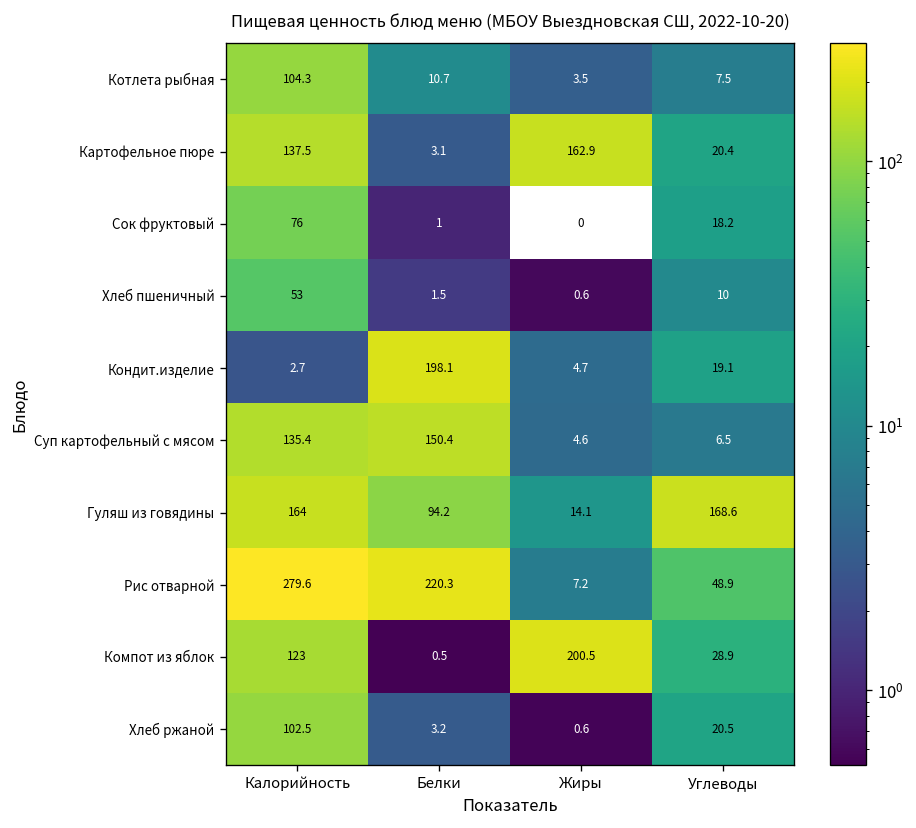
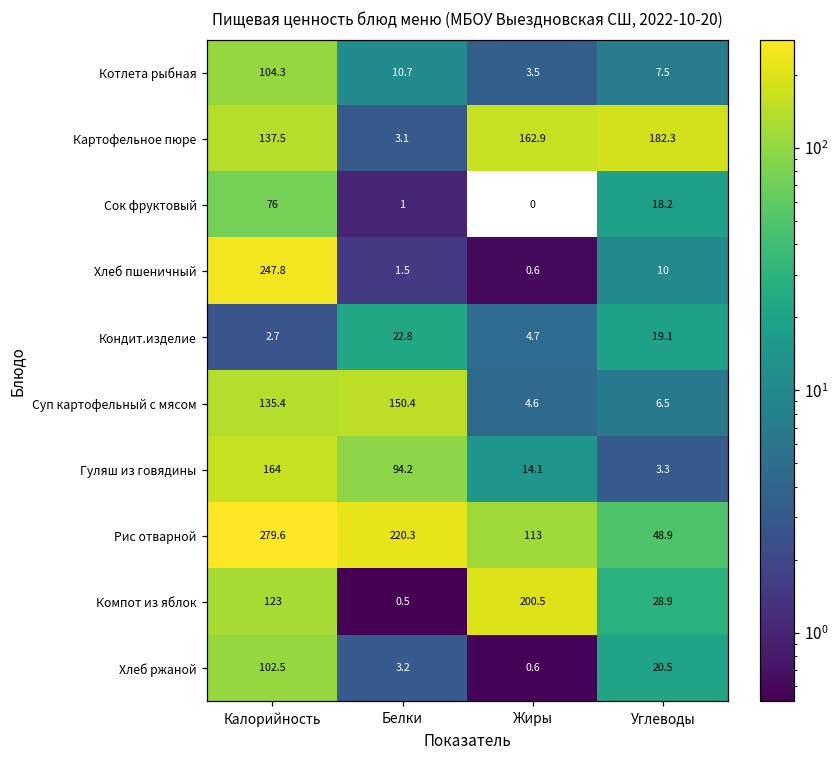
  {
    "Котлета рыбная": {
      "Калорийность": 104.3,
      "Белки": 10.7,
      "Жиры": 3.5,
      "Углеводы": 7.5
    },
    "Картофельное пюре": {
      "Калорийность": 137.5,
      "Белки": 3.1,
      "Жиры": 162.9,
-     "Углеводы": 20.4
+     "Углеводы": 182.3
    },
    "Сок фруктовый": {
      "Калорийность": 76,
      "Белки": 1,
      "Жиры": 0,
      "Углеводы": 18.2
    },
    "Хлеб пшеничный": {
-     "Калорийность": 53,
+     "Калорийность": 247.8,
      "Белки": 1.5,
      "Жиры": 0.6,
      "Углеводы": 10
    },
    "Кондит.изделие": {
      "Калорийность": 2.7,
-     "Белки": 198.1,
+     "Белки": 22.8,
      "Жиры": 4.7,
      "Углеводы": 19.1
    },
    "Суп картофельный с мясом": {
      "Калорийность": 135.4,
      "Белки": 150.4,
      "Жиры": 4.6,
      "Углеводы": 6.5
    },
    "Гуляш из говядины": {
      "Калорийность": 164,
      "Белки": 94.2,
      "Жиры": 14.1,
-     "Углеводы": 168.6
+     "Углеводы": 3.3
    },
    "Рис отварной": {
      "Калорийность": 279.6,
      "Белки": 220.3,
-     "Жиры": 7.2,
+     "Жиры": 113,
      "Углеводы": 48.9
    },
    "Компот из яблок": {
      "Калорийность": 123,
      "Белки": 0.5,
      "Жиры": 200.5,
      "Углеводы": 28.9
    },
    "Хлеб ржаной": {
      "Калорийность": 102.5,
      "Белки": 3.2,
      "Жиры": 0.6,
      "Углеводы": 20.5
    }
  }
